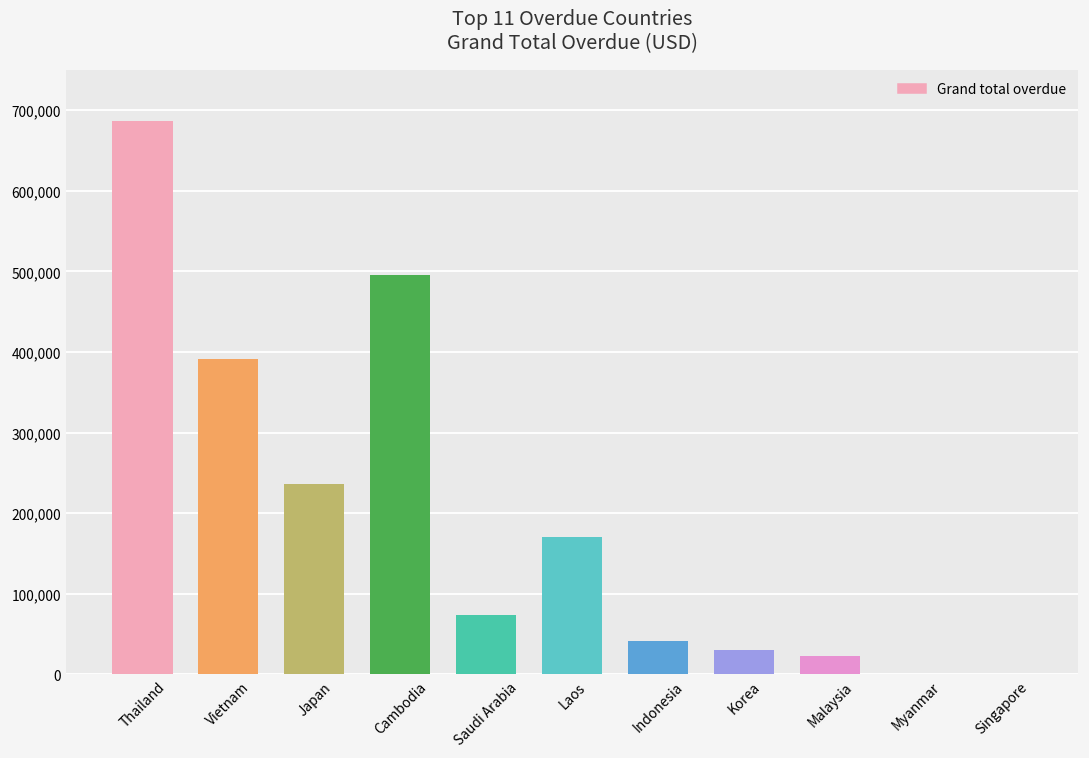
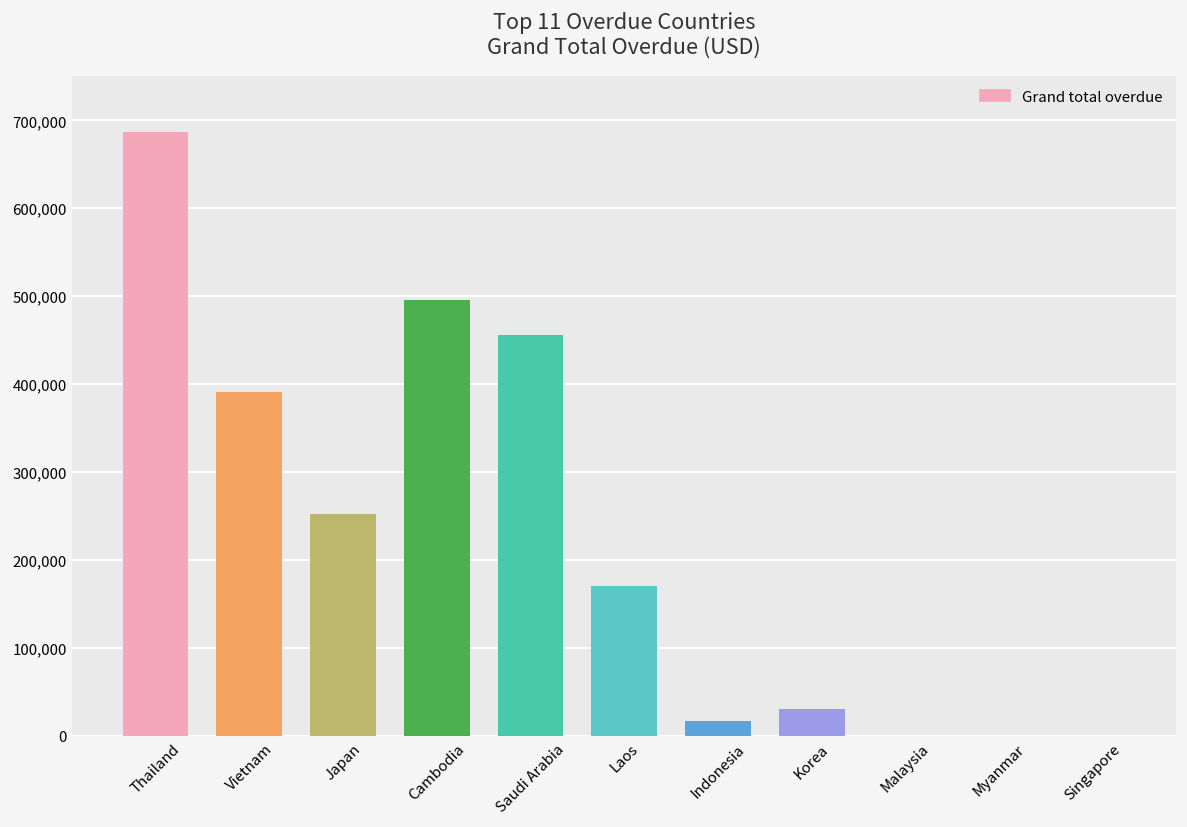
  {
    "Thailand": "690,000",
    "Vietnam": "390,000",
-   "Japan": "240,000",
+   "Japan": "250,000",
    "Cambodia": "500,000",
-   "Saudi Arabia": "70,000",
+   "Saudi Arabia": "460,000",
    "Laos": "170,000",
-   "Indonesia": "40,000",
+   "Indonesia": "20,000",
    "Korea": "30,000",
-   "Malaysia": "20,000",
+   "Malaysia": "0",
    "Myanmar": "0",
    "Singapore": "0"
  }
